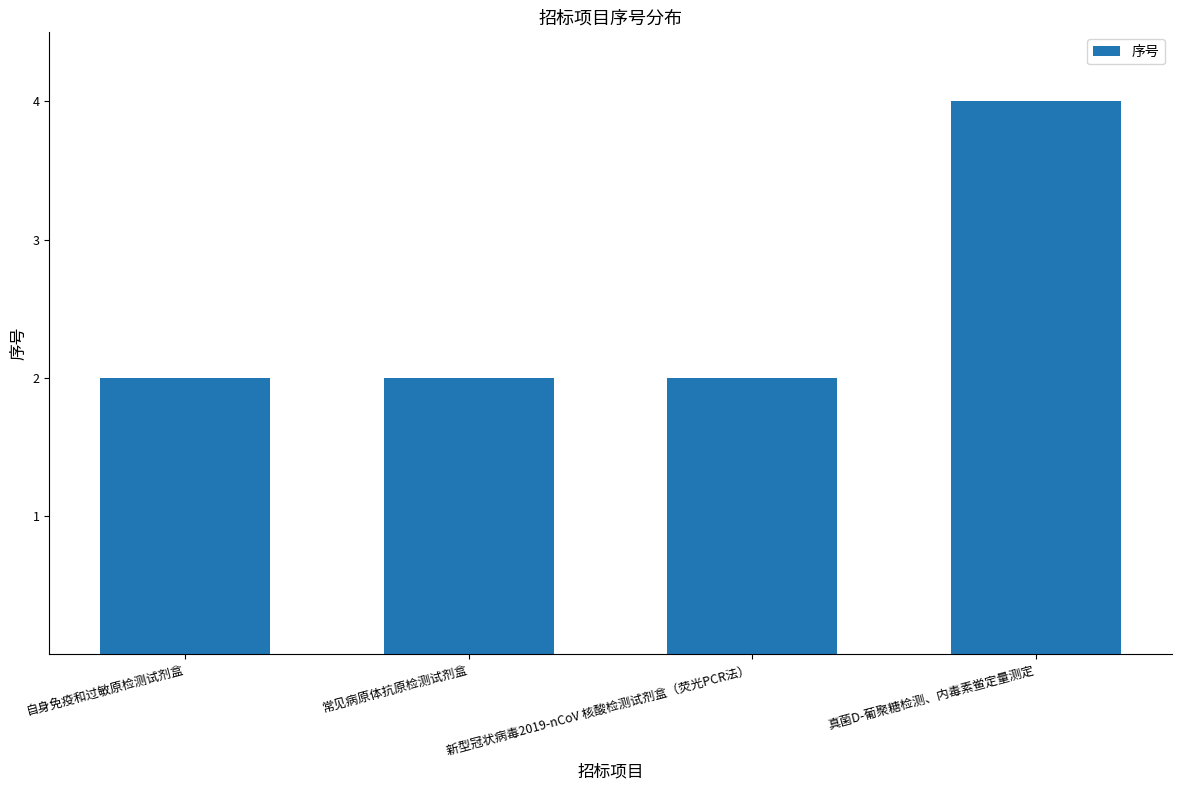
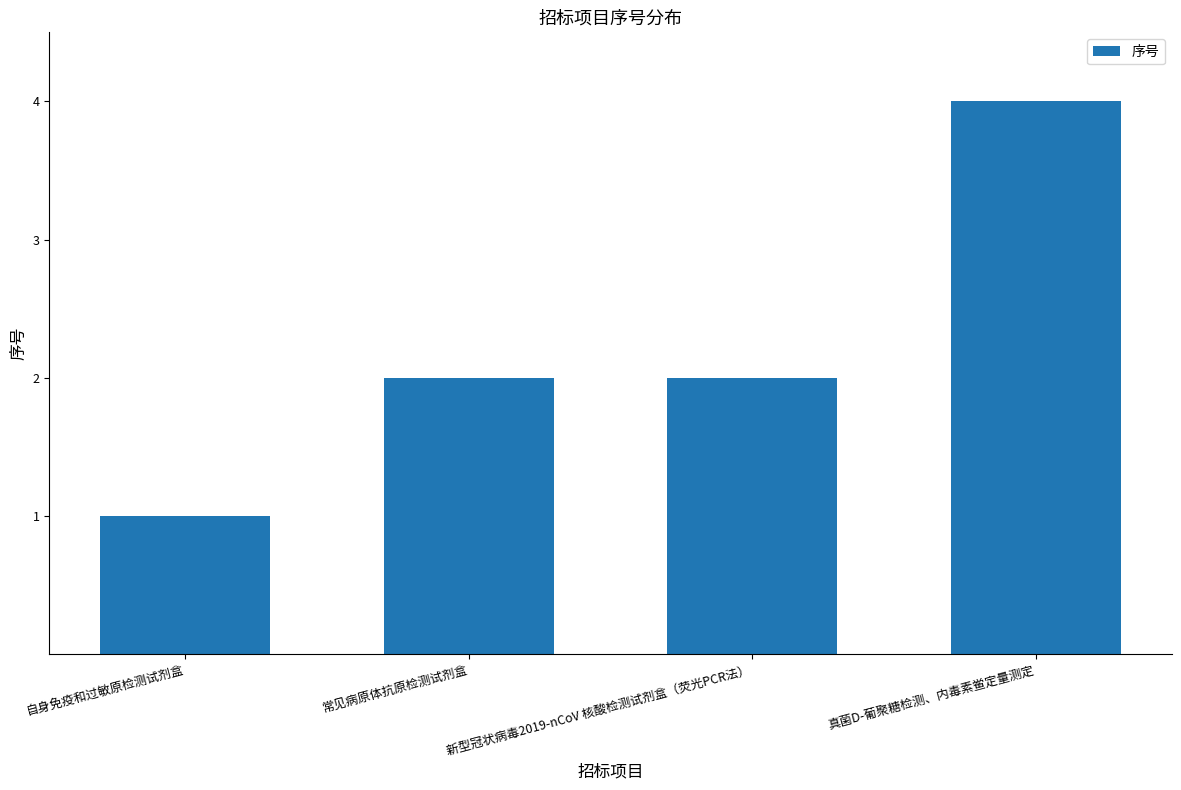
  {
-   "自身免疫和过敏原检测试剂盒": 2,
+   "自身免疫和过敏原检测试剂盒": 1,
    "常见病原体抗原检测试剂盒": 2,
    "新型冠状病毒2019-nCoV 核酸检测试剂盒（荧光PCR法）": 2,
    "真菌D-葡聚糖检测、内毒素鲎定量测定": 4
  }
